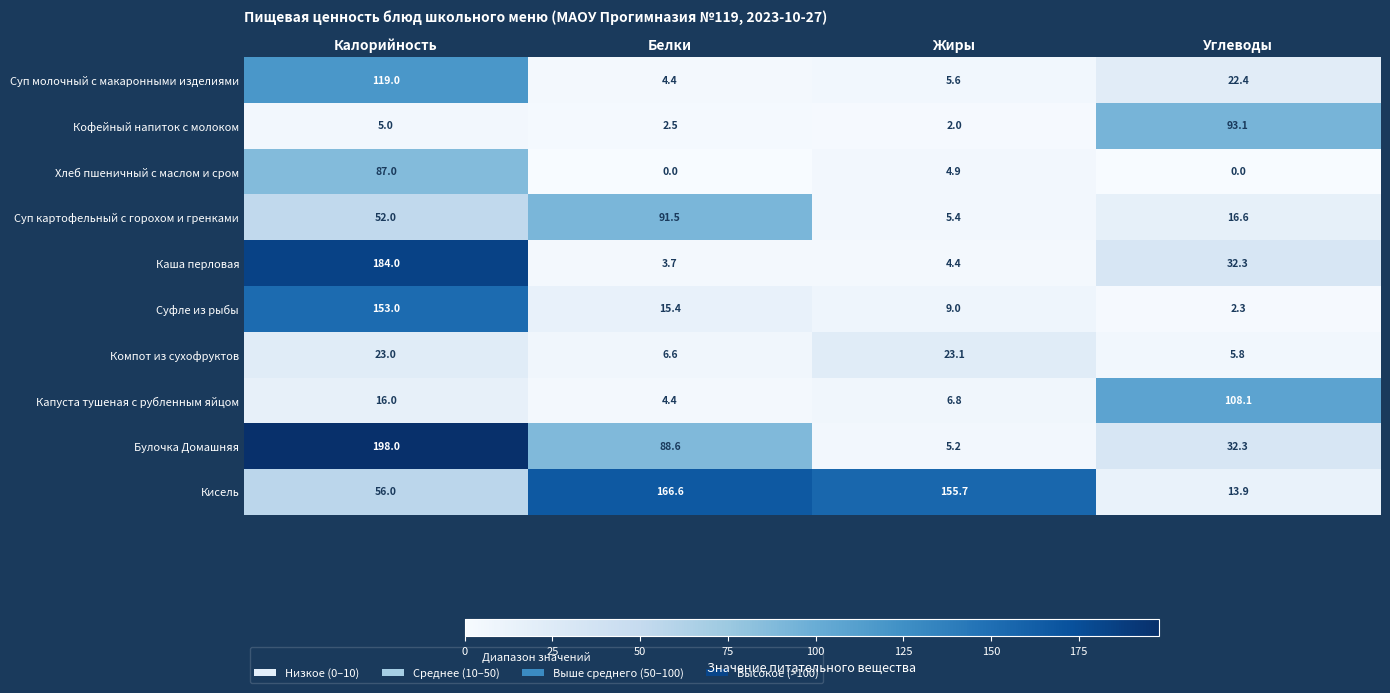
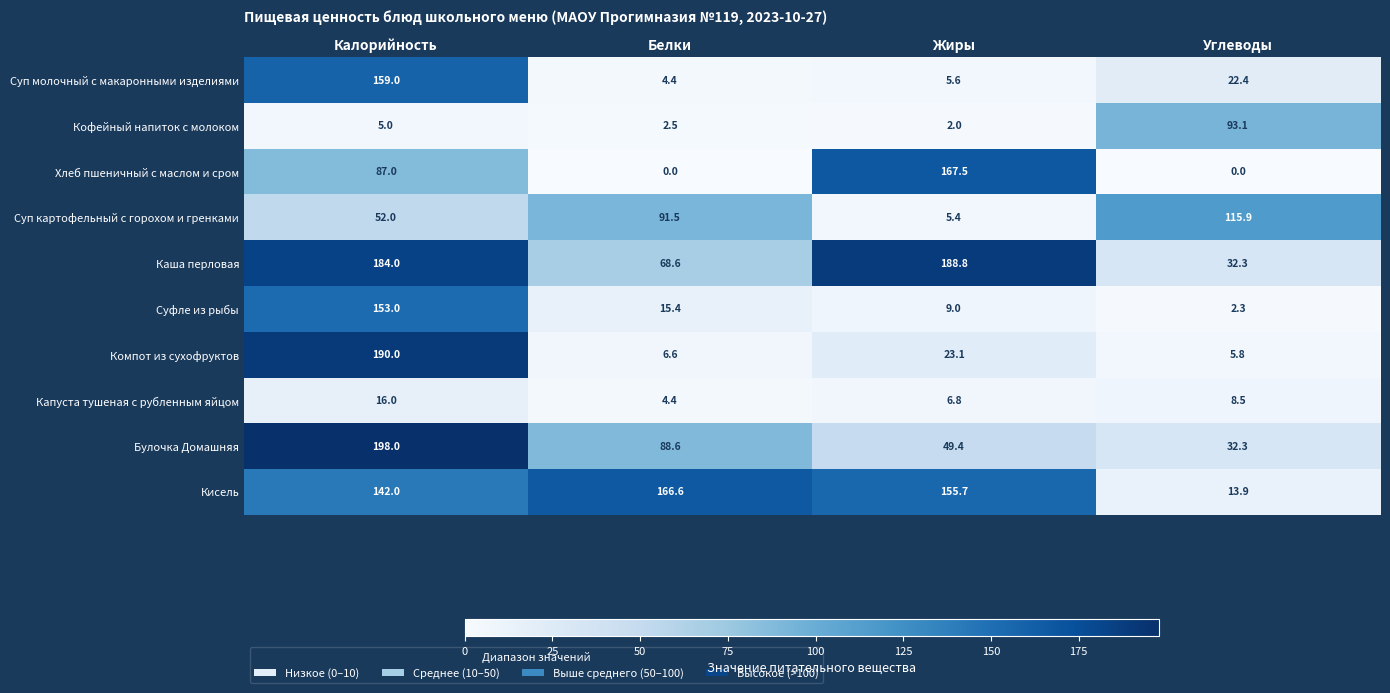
  {
    "Суп молочный с макаронными изделиями": {
-     "Калорийность": 119.0,
+     "Калорийность": 159.0,
      "Белки": 4.4,
      "Жиры": 5.6,
      "Углеводы": 22.4
    },
    "Кофейный напиток с молоком": {
      "Калорийность": 5.0,
      "Белки": 2.5,
      "Жиры": 2.0,
      "Углеводы": 93.1
    },
    "Хлеб пшеничный с маслом и сром": {
      "Калорийность": 87.0,
      "Белки": 0.0,
-     "Жиры": 4.9,
+     "Жиры": 167.5,
      "Углеводы": 0.0
    },
    "Суп картофельный с горохом и гренками": {
      "Калорийность": 52.0,
      "Белки": 91.5,
      "Жиры": 5.4,
-     "Углеводы": 16.6
+     "Углеводы": 115.9
    },
    "Каша перловая": {
      "Калорийность": 184.0,
-     "Белки": 3.7,
-     "Жиры": 4.4,
+     "Белки": 68.6,
+     "Жиры": 188.8,
      "Углеводы": 32.3
    },
    "Суфле из рыбы": {
      "Калорийность": 153.0,
      "Белки": 15.4,
      "Жиры": 9.0,
      "Углеводы": 2.3
    },
    "Компот из сухофруктов": {
-     "Калорийность": 23.0,
+     "Калорийность": 190.0,
      "Белки": 6.6,
      "Жиры": 23.1,
      "Углеводы": 5.8
    },
    "Капуста тушеная с рубленным яйцом": {
      "Калорийность": 16.0,
      "Белки": 4.4,
      "Жиры": 6.8,
-     "Углеводы": 108.1
+     "Углеводы": 8.5
    },
    "Булочка Домашняя": {
      "Калорийность": 198.0,
      "Белки": 88.6,
-     "Жиры": 5.2,
+     "Жиры": 49.4,
      "Углеводы": 32.3
    },
    "Кисель": {
-     "Калорийность": 56.0,
+     "Калорийность": 142.0,
      "Белки": 166.6,
      "Жиры": 155.7,
      "Углеводы": 13.9
    }
  }
